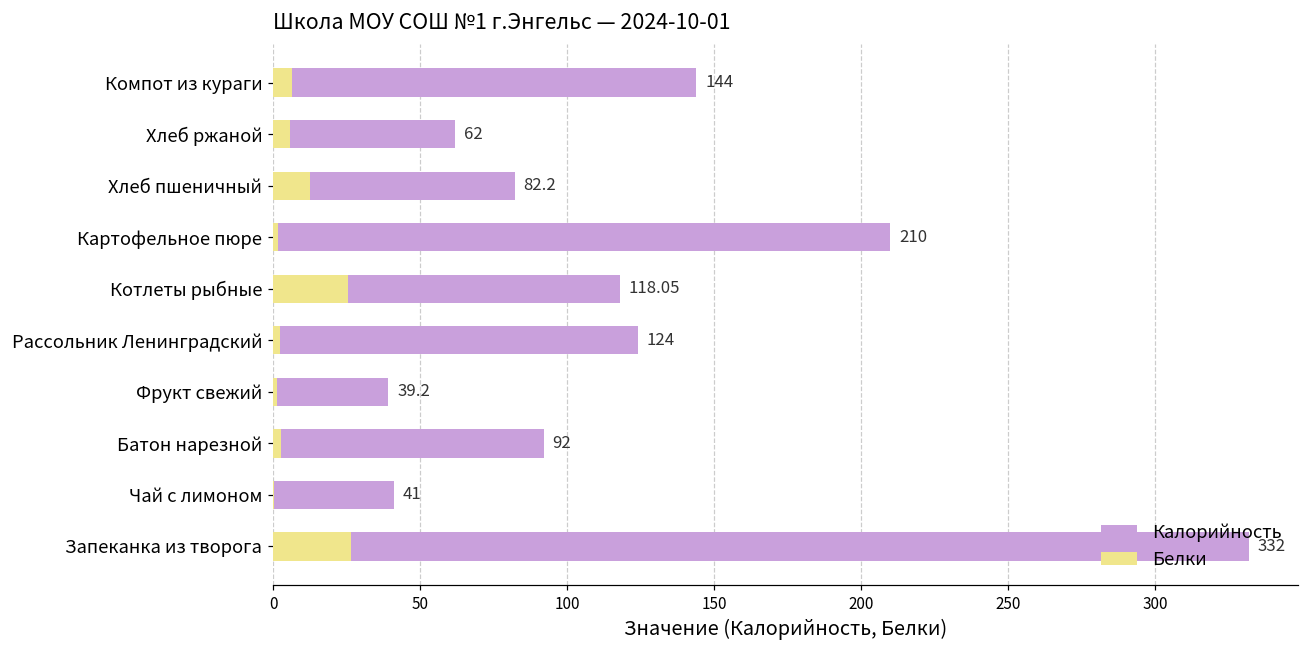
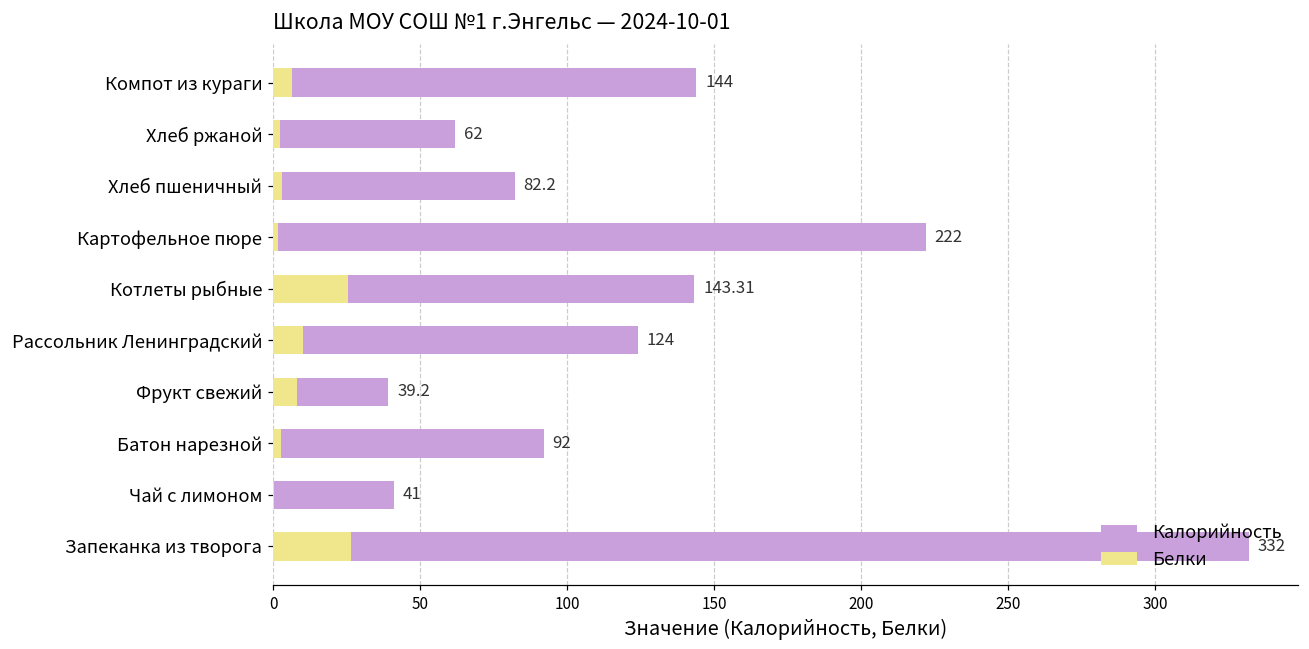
  {
    "Калорийность": {
      "Компот из кураги": 144,
      "Хлеб ржаной": 62,
      "Хлеб пшеничный": 82.2,
-     "Картофельное пюре": 210,
-     "Котлеты рыбные": 118.05,
+     "Картофельное пюре": 222,
+     "Котлеты рыбные": 143.31,
      "Рассольник Ленинградский": 124,
      "Фрукт свежий": 39.2,
      "Батон нарезной": 92,
      "Чай с лимоном": 41,
      "Запеканка из творога": 332
    },
    "Белки": {
-     "Хлеб ржаной": 6,
-     "Хлеб пшеничный": 12,
-     "Рассольник Ленинградский": 2,
-     "Фрукт свежий": 1
+     "Хлеб ржаной": 2,
+     "Хлеб пшеничный": 3,
+     "Рассольник Ленинградский": 10,
+     "Фрукт свежий": 8
    }
  }
